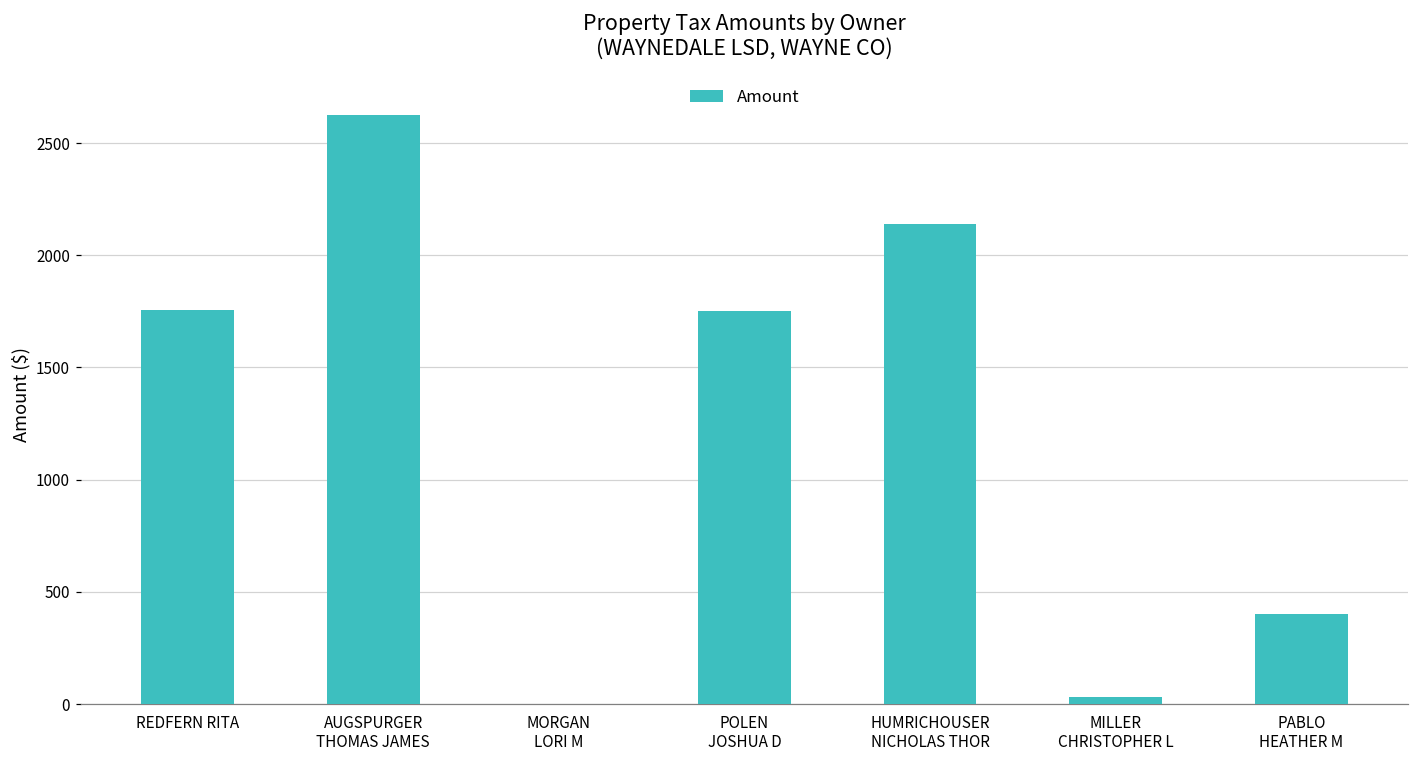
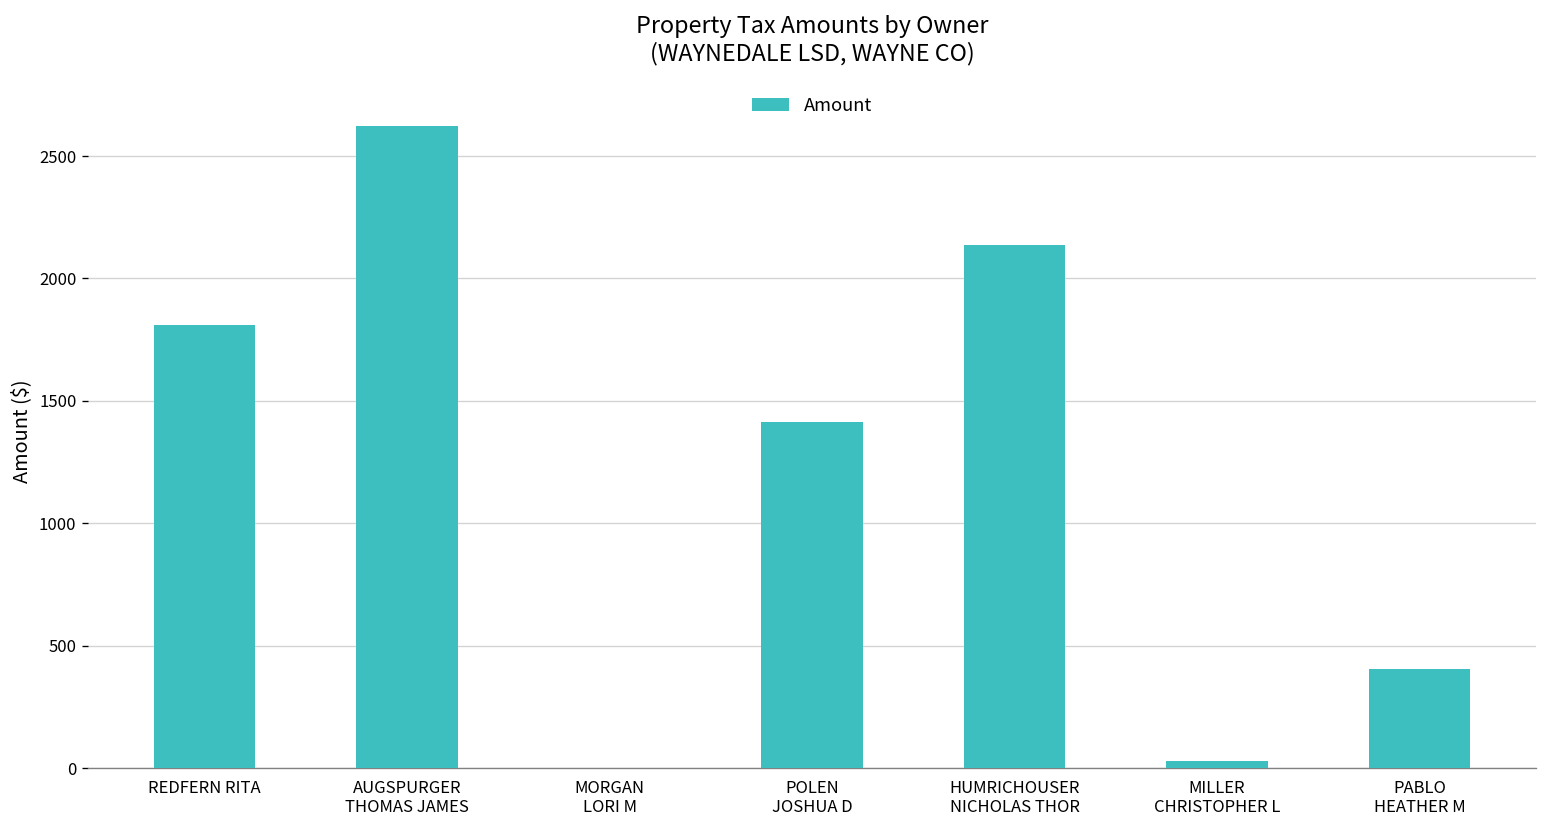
  {
-   "REDFERN RITA": 1760,
+   "REDFERN RITA": 1810,
    "AUGSPURGER THOMAS JAMES": 2620,
-   "POLEN JOSHUA D": 1750,
+   "POLEN JOSHUA D": 1410,
    "HUMRICHOUSER NICHOLAS THOR": 2140,
    "MILLER CHRISTOPHER L": 30,
    "PABLO HEATHER M": 400
  }
